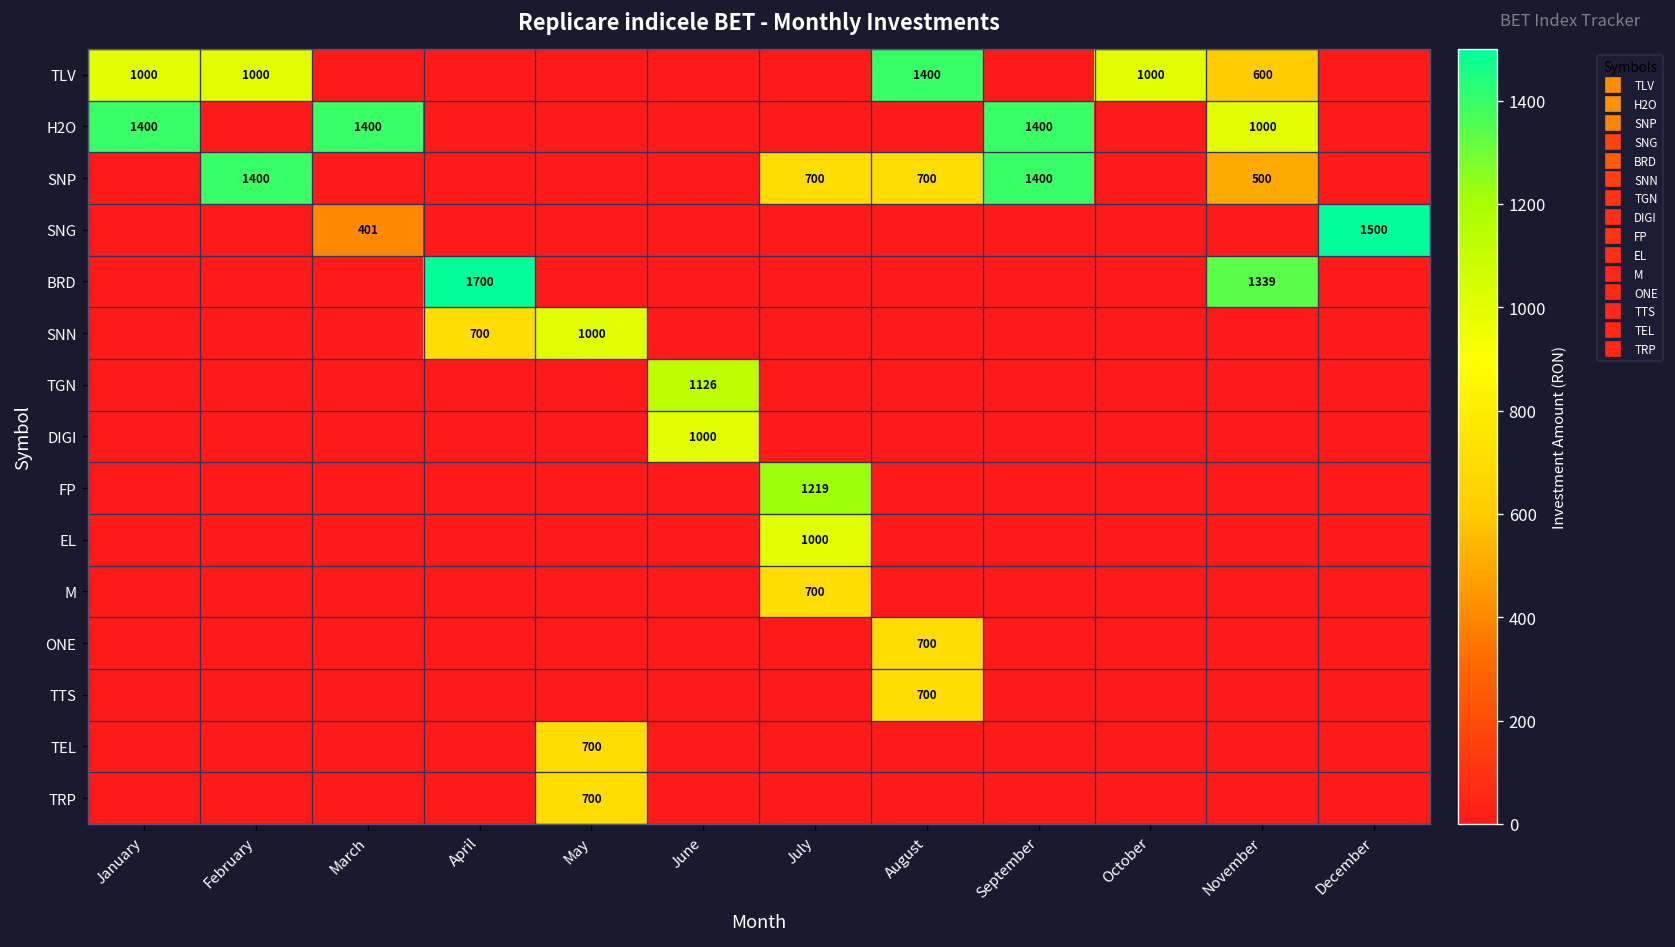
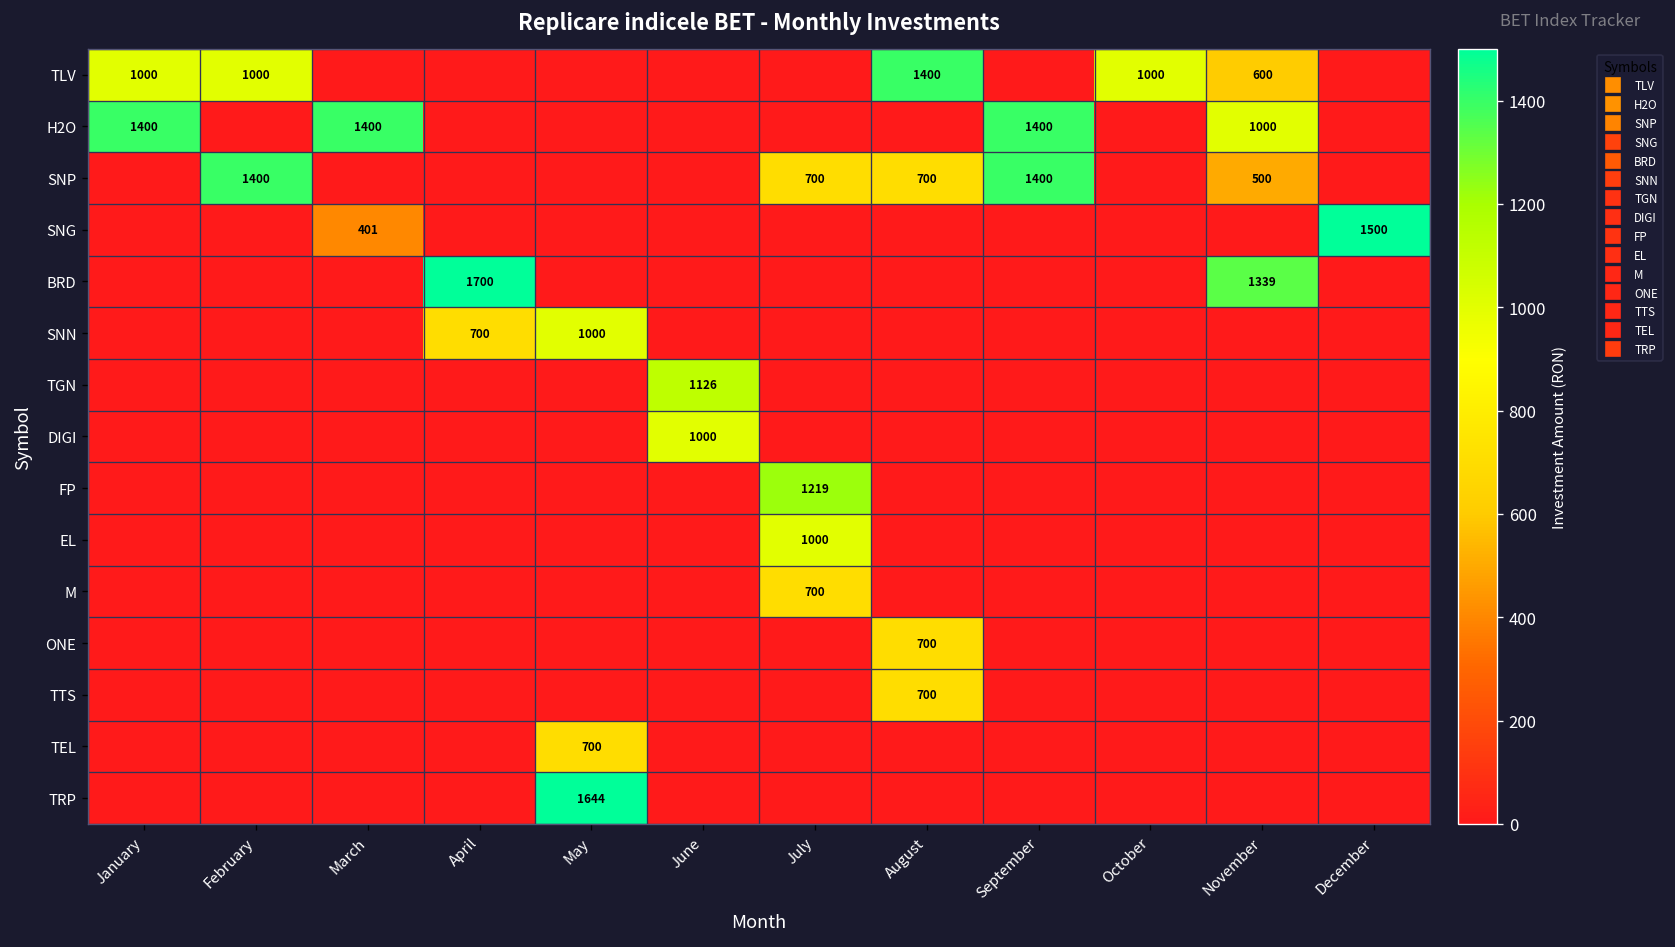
  {
    "TLV": {
      "January": 1000,
      "February": 1000,
      "August": 1400,
      "October": 1000,
      "November": 600
    },
    "H2O": {
      "January": 1400,
      "March": 1400,
      "September": 1400,
      "November": 1000
    },
    "SNP": {
      "February": 1400,
      "July": 700,
      "August": 700,
      "September": 1400,
      "November": 500
    },
    "SNG": {
      "March": 401,
      "December": 1500
    },
    "BRD": {
      "April": 1700,
      "November": 1339
    },
    "SNN": {
      "April": 700,
      "May": 1000
    },
    "TGN": {
      "June": 1126
    },
    "DIGI": {
      "June": 1000
    },
    "FP": {
      "July": 1219
    },
    "EL": {
      "July": 1000
    },
    "M": {
      "July": 700
    },
    "ONE": {
      "August": 700
    },
    "TTS": {
      "August": 700
    },
    "TEL": {
      "May": 700
    },
    "TRP": {
-     "May": 700
+     "May": 1644
    }
  }
